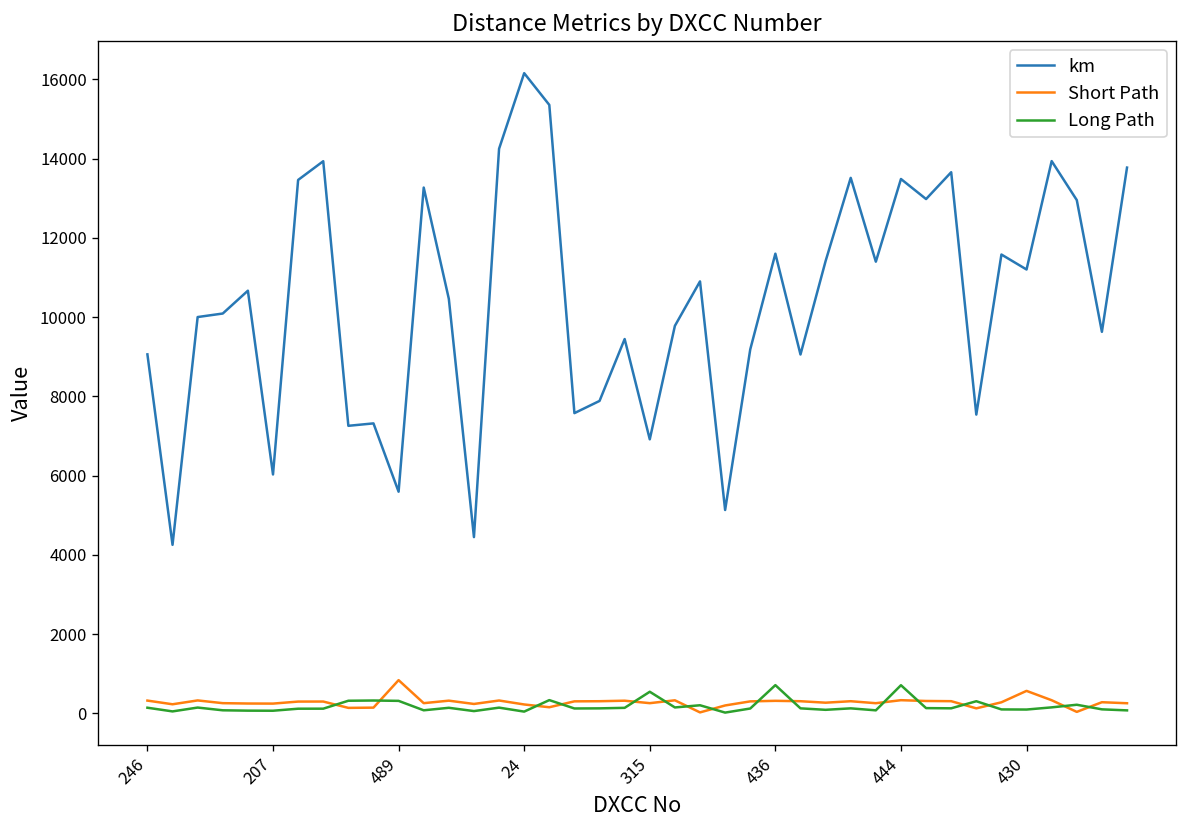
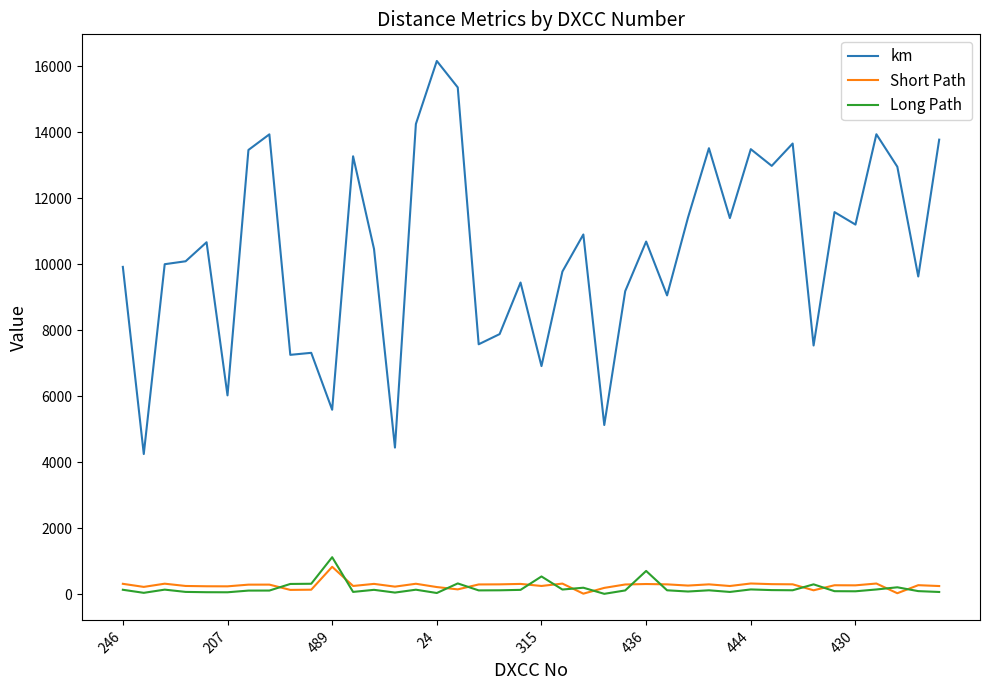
  {
    "km": {
-     "246": 9100,
+     "246": 9900,
      "207": 6000,
      "489": 5600,
      "315": 6900,
-     "436": 11600,
+     "436": 10700,
      "444": 13500,
      "430": 11200
    },
    "Short Path": {
      "246": 300,
      "207": 200,
      "489": 800,
      "315": 300,
      "436": 300,
      "444": 300,
-     "430": 600
+     "430": 300
    },
    "Long Path": {
      "246": 100,
      "207": 100,
-     "489": 300,
+     "489": 1100,
      "315": 500,
      "436": 700,
-     "444": 700,
+     "444": 200,
      "430": 100
    }
  }
